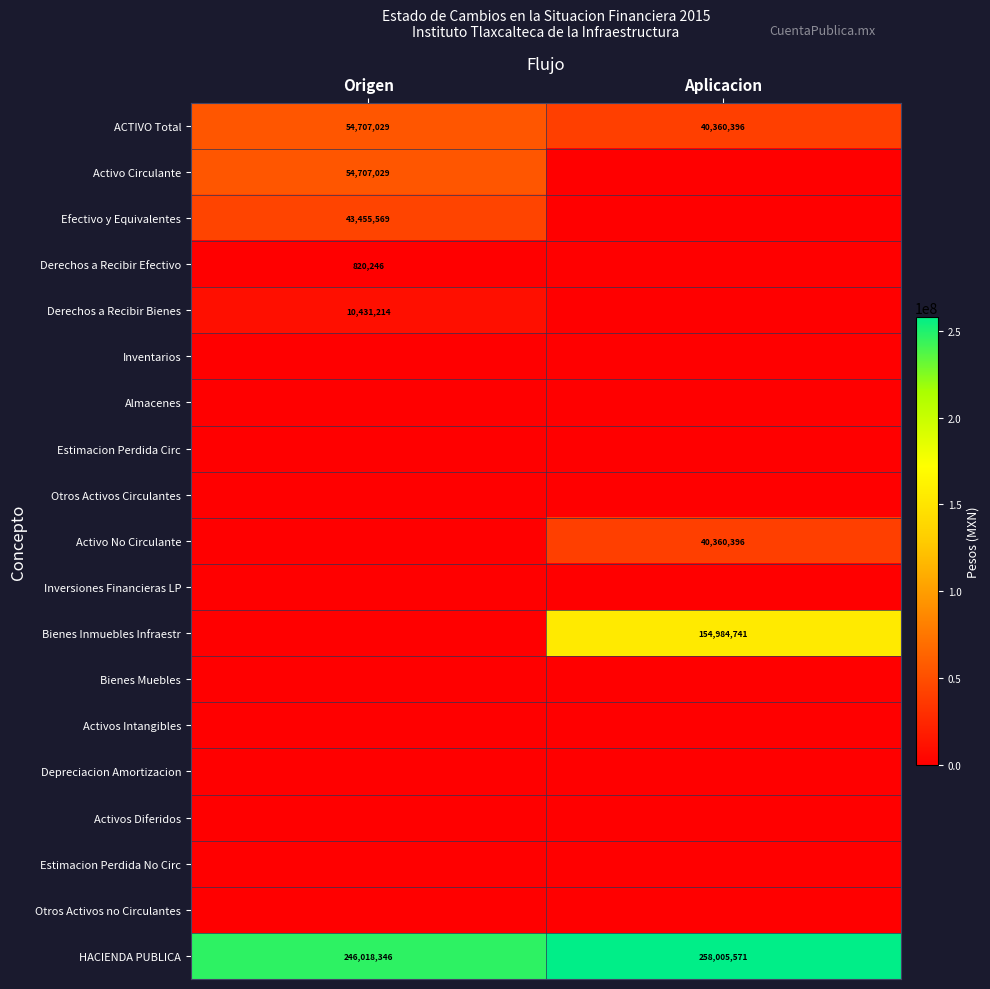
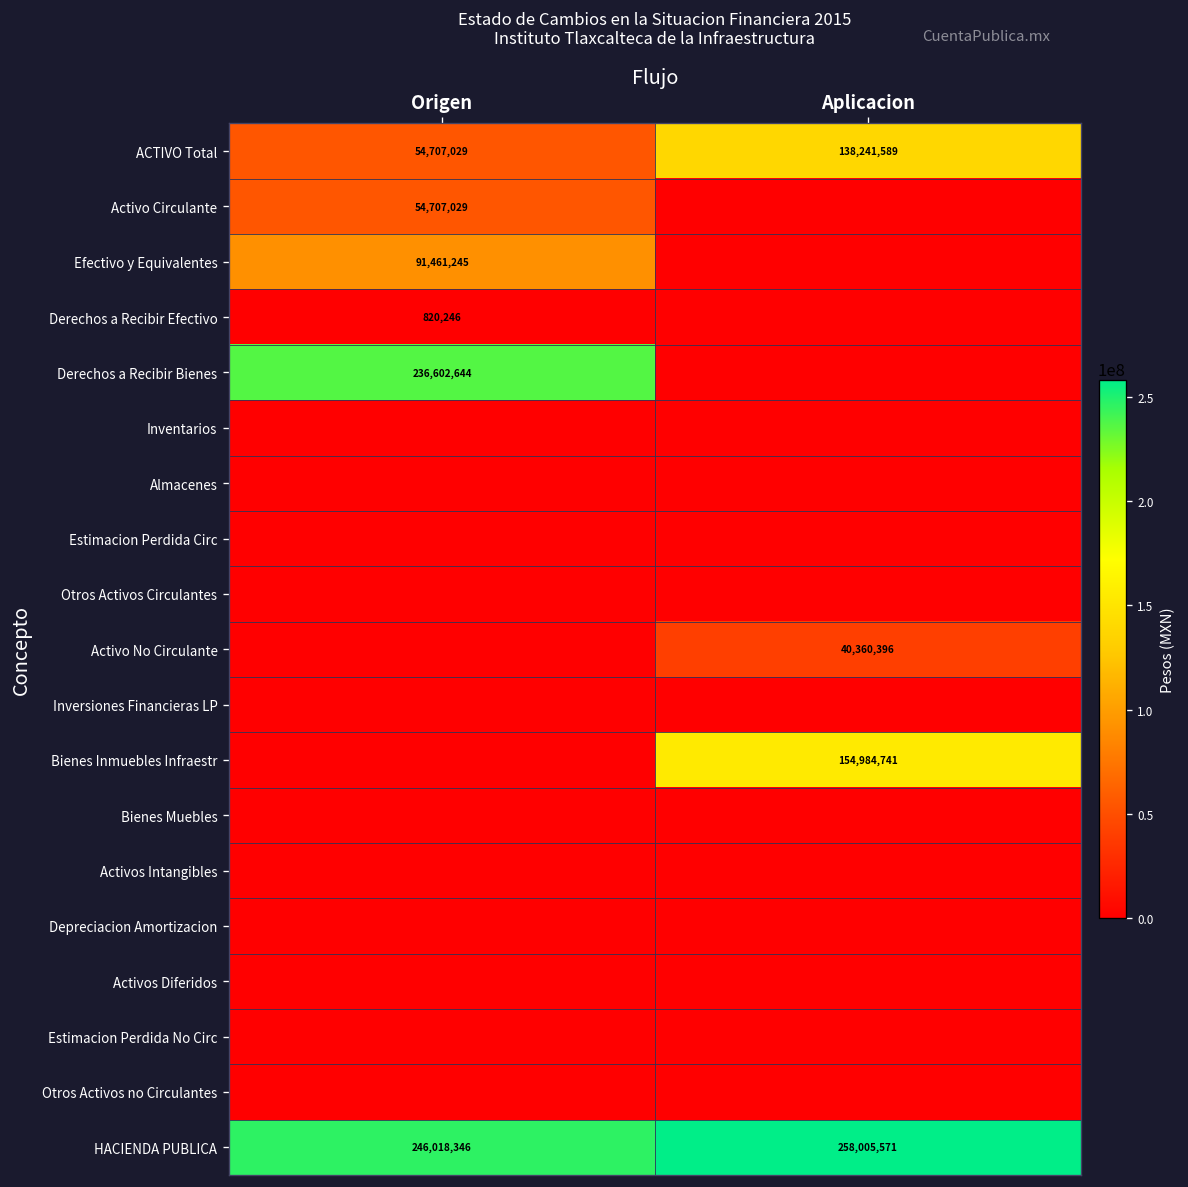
  {
    "ACTIVO Total": {
      "Origen": "54,707,029",
-     "Aplicacion": "40,360,396"
+     "Aplicacion": "138,241,589"
    },
    "Activo Circulante": {
      "Origen": "54,707,029"
    },
    "Efectivo y Equivalentes": {
-     "Origen": "43,455,569"
+     "Origen": "91,461,245"
    },
    "Derechos a Recibir Efectivo": {
      "Origen": "820,246"
    },
    "Derechos a Recibir Bienes": {
-     "Origen": "10,431,214"
+     "Origen": "236,602,644"
    },
    "Activo No Circulante": {
      "Aplicacion": "40,360,396"
    },
    "Bienes Inmuebles Infraestr": {
      "Aplicacion": "154,984,741"
    },
    "HACIENDA PUBLICA": {
      "Origen": "246,018,346",
      "Aplicacion": "258,005,571"
    }
  }
